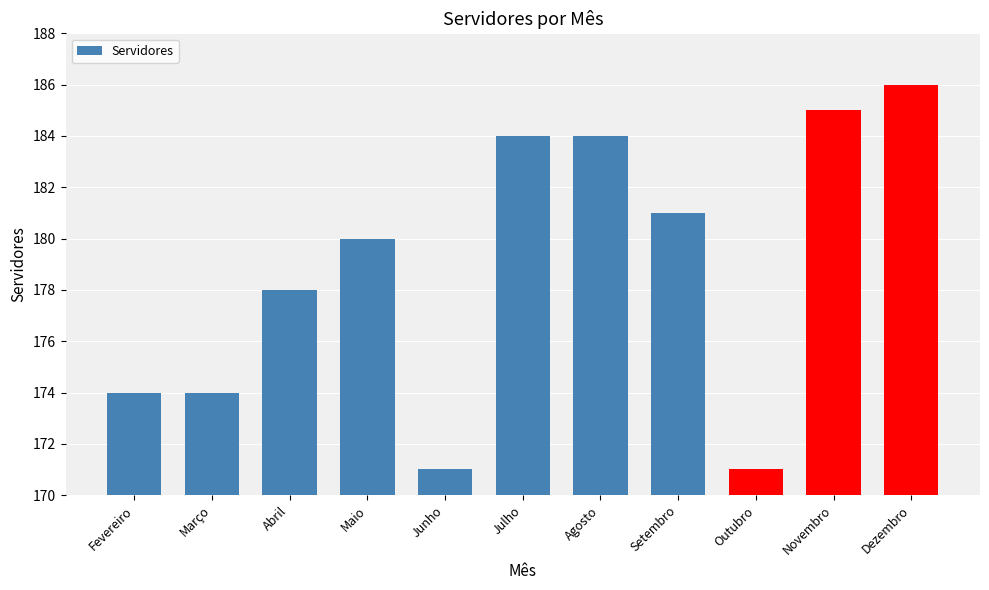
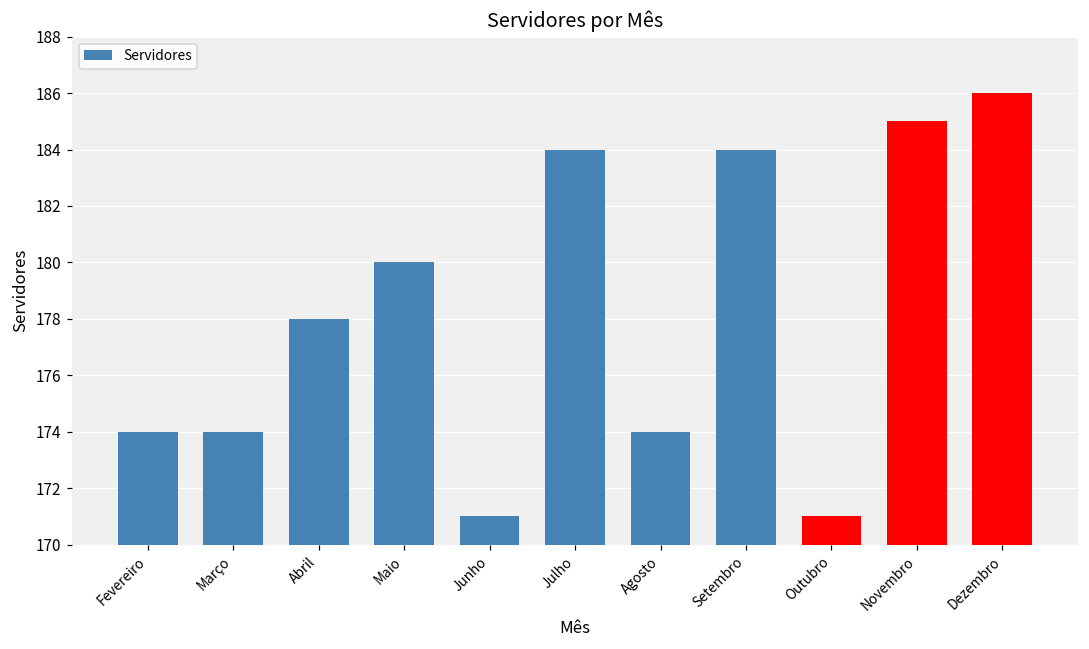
  {
    "Fevereiro": 174,
    "Março": 174,
    "Abril": 178,
    "Maio": 180,
    "Junho": 171,
    "Julho": 184,
-   "Agosto": 184,
-   "Setembro": 181,
+   "Agosto": 174,
+   "Setembro": 184,
    "Outubro": 171,
    "Novembro": 185,
    "Dezembro": 186
  }
